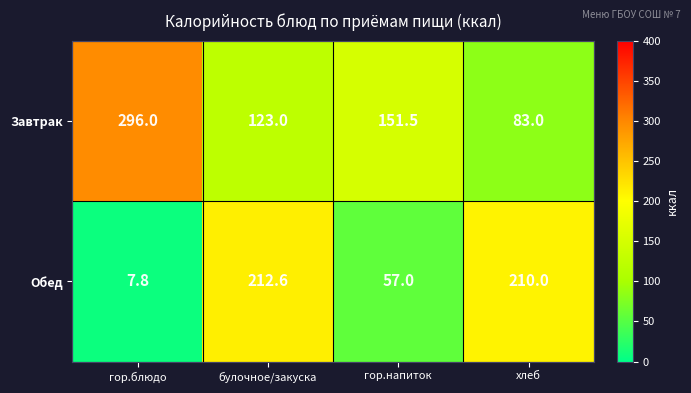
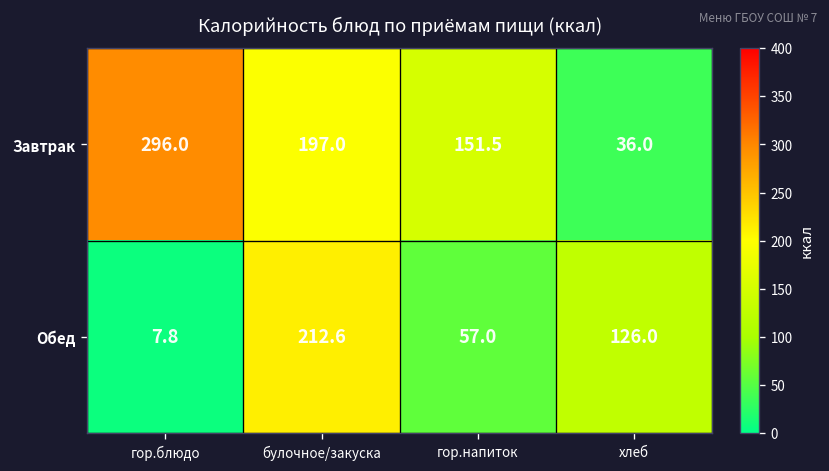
  {
    "Завтрак": {
      "гор.блюдо": 296.0,
-     "булочное/закуска": 123.0,
+     "булочное/закуска": 197.0,
      "гор.напиток": 151.5,
-     "хлеб": 83.0
+     "хлеб": 36.0
    },
    "Обед": {
      "гор.блюдо": 7.8,
      "булочное/закуска": 212.6,
      "гор.напиток": 57.0,
-     "хлеб": 210.0
+     "хлеб": 126.0
    }
  }
